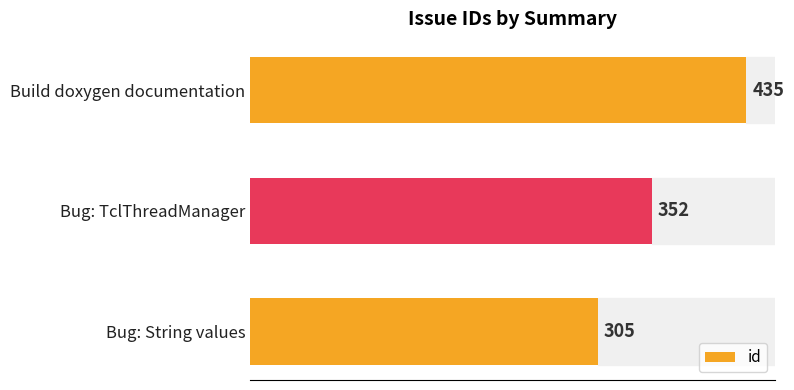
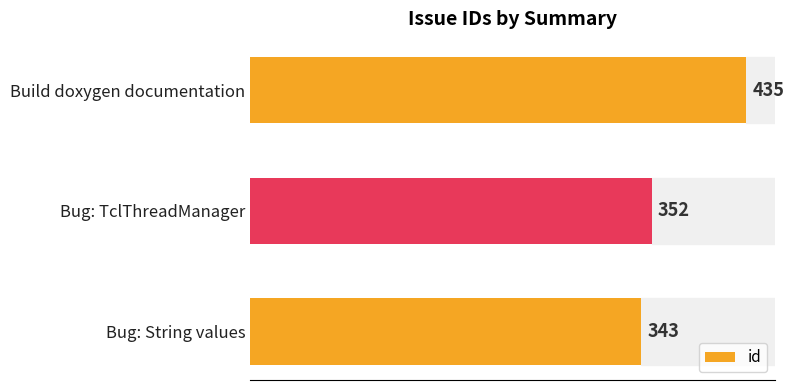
  {
    "Build doxygen documentation": 435,
    "Bug: TclThreadManager": 352,
-   "Bug: String values": 305
+   "Bug: String values": 343
  }
